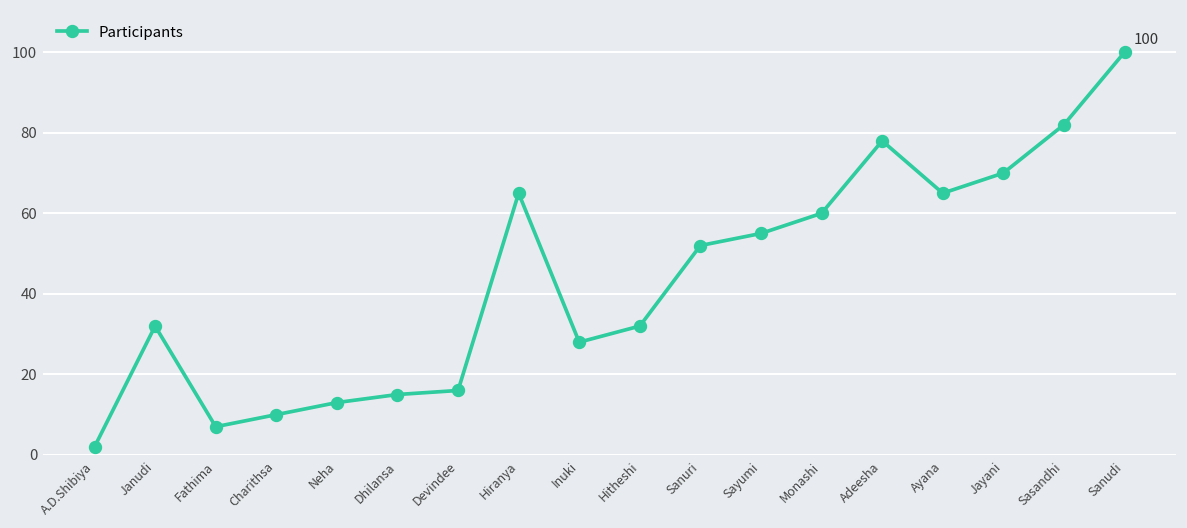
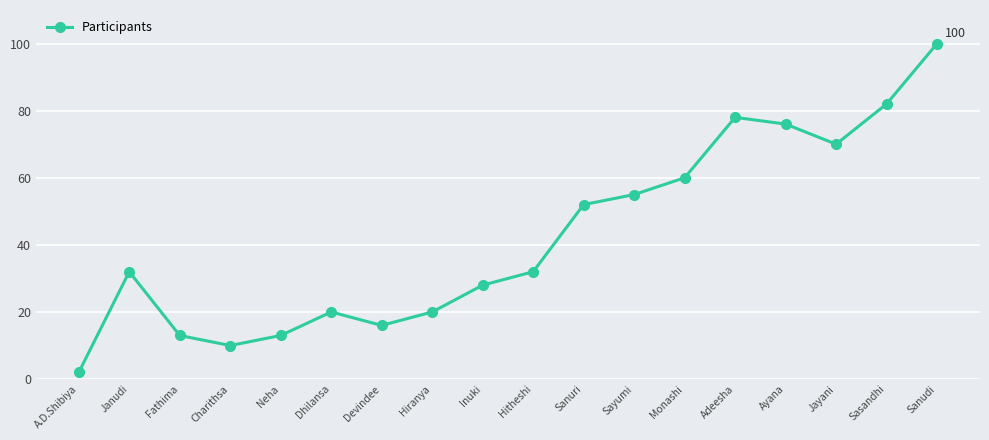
  {
    "A.D.Shibiya": 2,
    "Janudi": 32,
-   "Fathima": 7,
+   "Fathima": 13,
    "Charithsa": 10,
    "Neha": 13,
-   "Dhilansa": 15,
+   "Dhilansa": 20,
    "Devindee": 16,
-   "Hiranya": 65,
+   "Hiranya": 20,
    "Inuki": 28,
    "Hitheshi": 32,
    "Sanuri": 52,
    "Sayumi": 55,
    "Monashi": 60,
    "Adeesha": 78,
-   "Ayana": 65,
+   "Ayana": 76,
    "Jayani": 70,
    "Sasandhi": 82
  }
